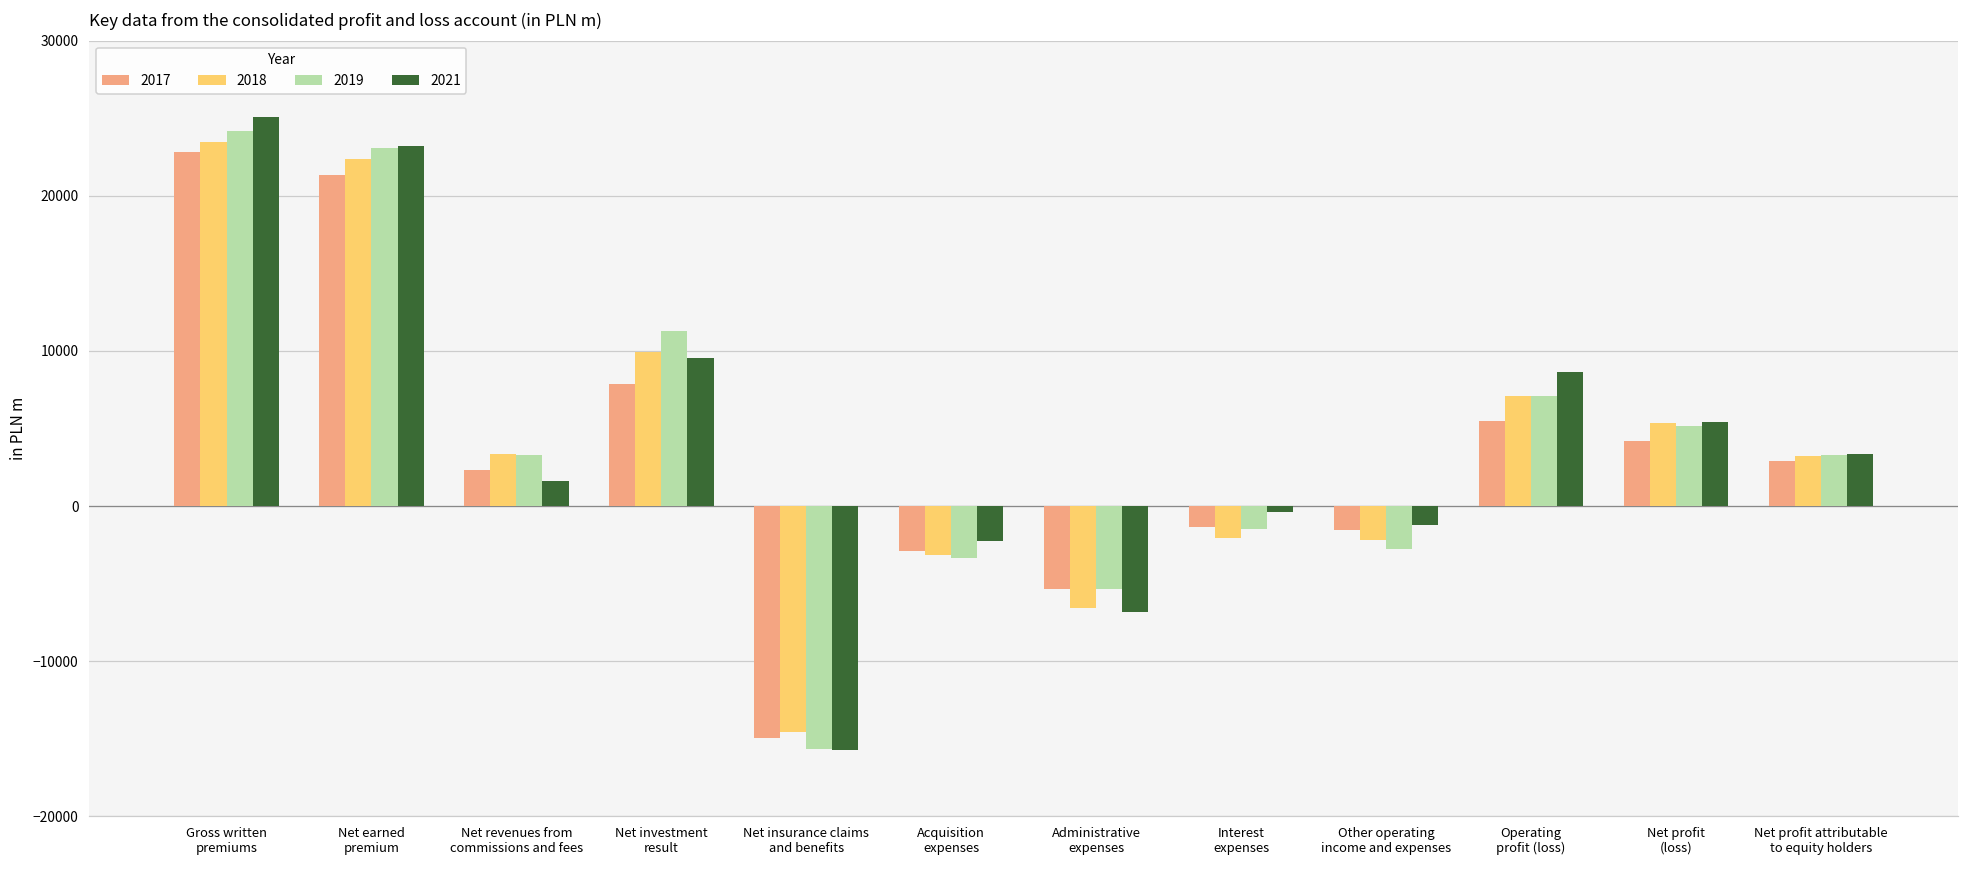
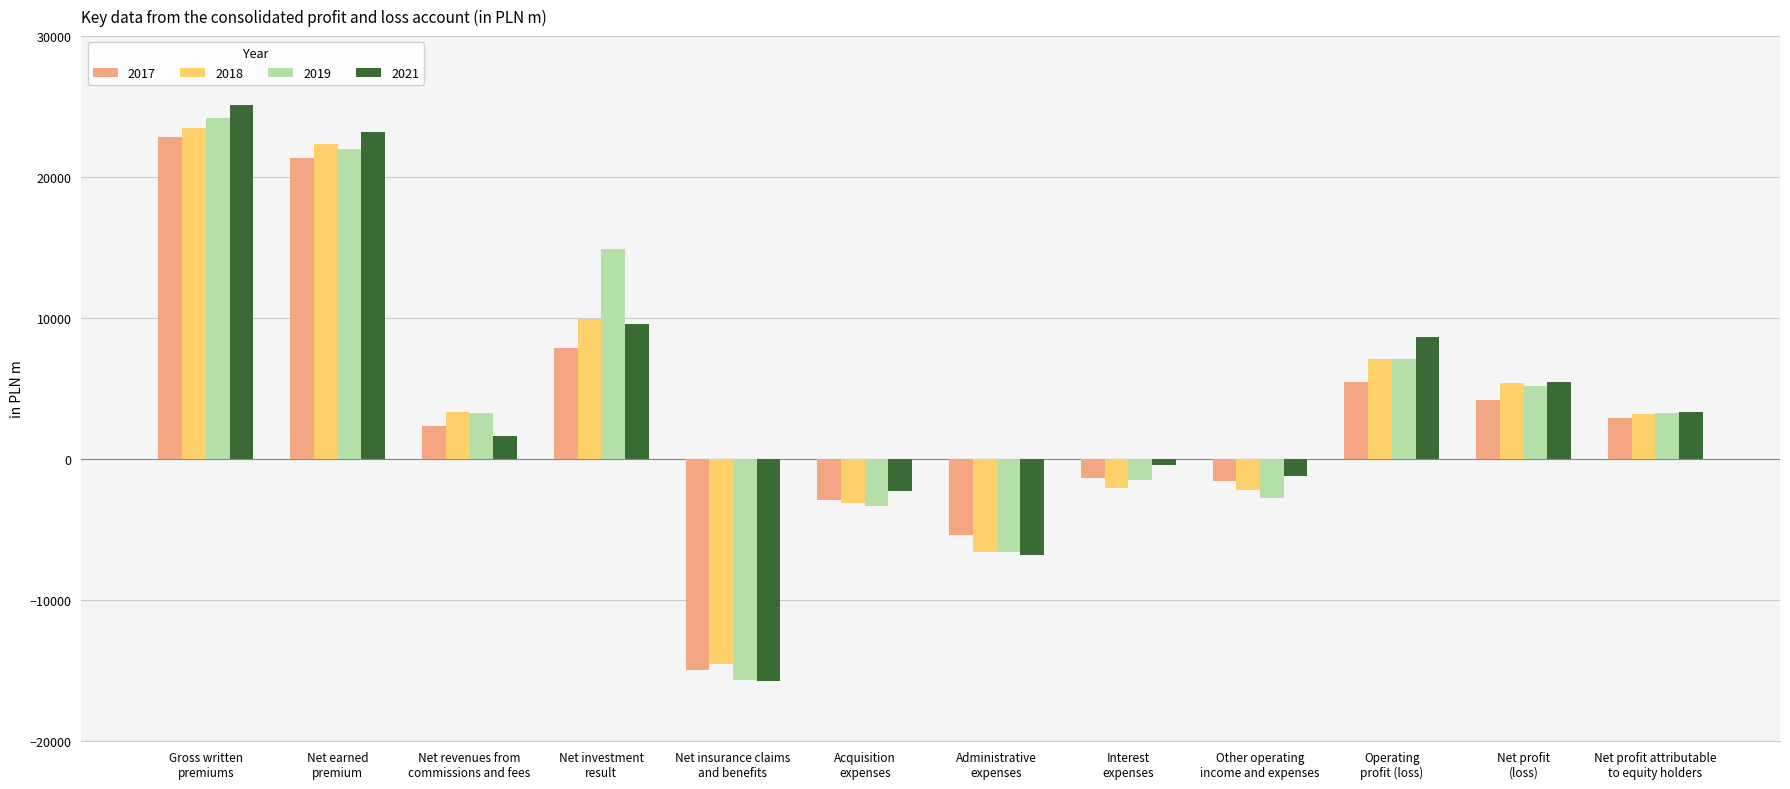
  {
    "2019": {
      "Gross written premiums": 24200,
-     "Net earned premium": 23100,
+     "Net earned premium": 22000,
      "Net revenues from commissions and fees": 3300,
-     "Net investment result": 11300,
+     "Net investment result": 14900,
      "Net insurance claims and benefits": -15700,
      "Acquisition expenses": -3400,
-     "Administrative expenses": -5400,
+     "Administrative expenses": -6600,
      "Interest expenses": -1500,
      "Other operating income and expenses": -2800,
      "Operating profit (loss)": 7100,
      "Net profit (loss)": 5200,
      "Net profit attributable to equity holders": 3300
    },
    "2021": {
      "Gross written premiums": 25100,
      "Net earned premium": 23200,
      "Net revenues from commissions and fees": 1600,
      "Net investment result": 9600,
      "Net insurance claims and benefits": -15700,
      "Acquisition expenses": -2200,
      "Administrative expenses": -6800,
      "Interest expenses": -400,
      "Other operating income and expenses": -1200,
      "Operating profit (loss)": 8600,
      "Net profit (loss)": 5400,
      "Net profit attributable to equity holders": 3300
    }
  }
